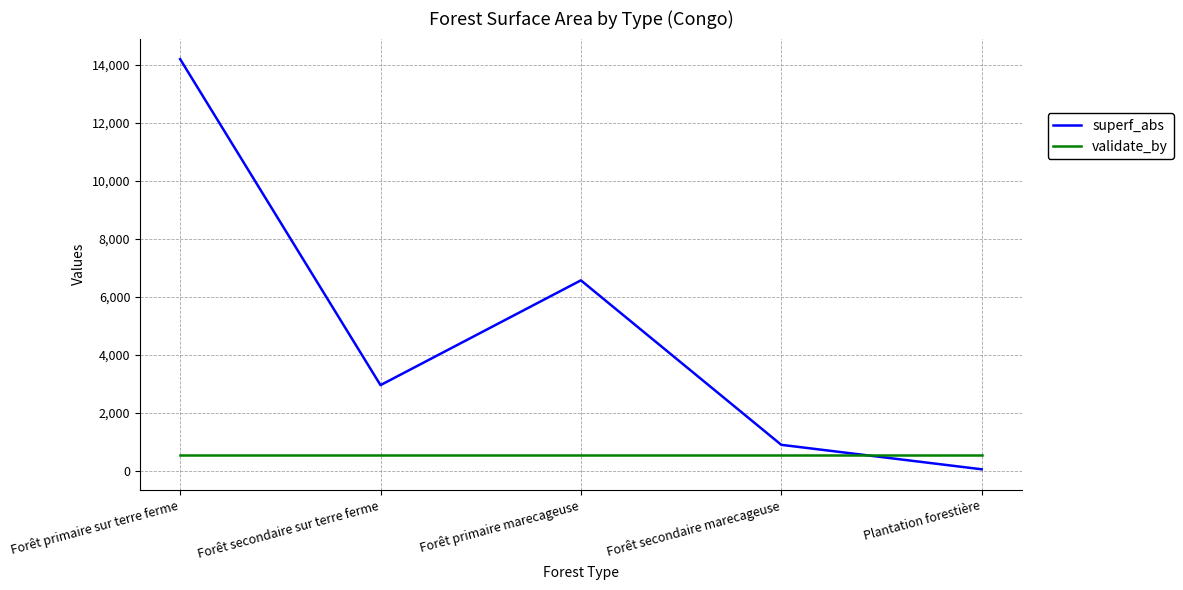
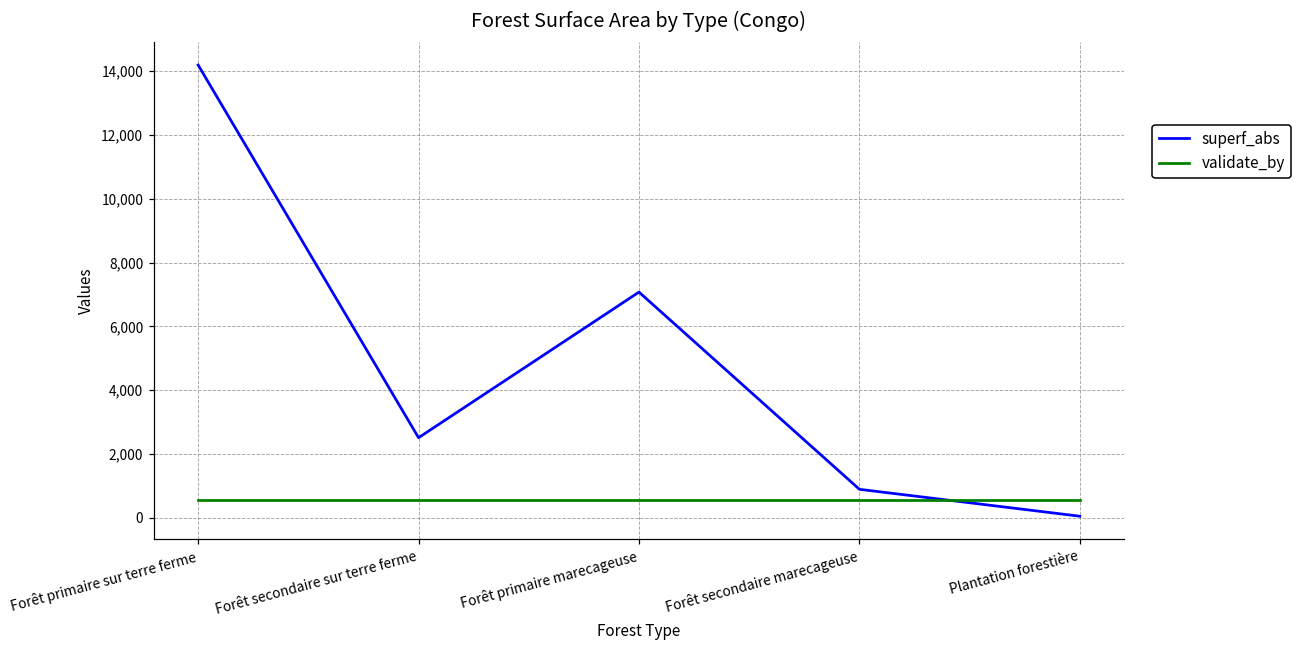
  {
    "superf_abs": {
      "Forêt primaire sur terre ferme": "14,200",
-     "Forêt secondaire sur terre ferme": "2,900",
-     "Forêt primaire marecageuse": "6,600",
+     "Forêt secondaire sur terre ferme": "2,500",
+     "Forêt primaire marecageuse": "7,100",
      "Forêt secondaire marecageuse": "900",
      "Plantation forestière": "0"
    },
    "validate_by": {
      "Forêt primaire sur terre ferme": "500",
      "Forêt secondaire sur terre ferme": "500",
      "Forêt primaire marecageuse": "500",
      "Forêt secondaire marecageuse": "500",
      "Plantation forestière": "500"
    }
  }
